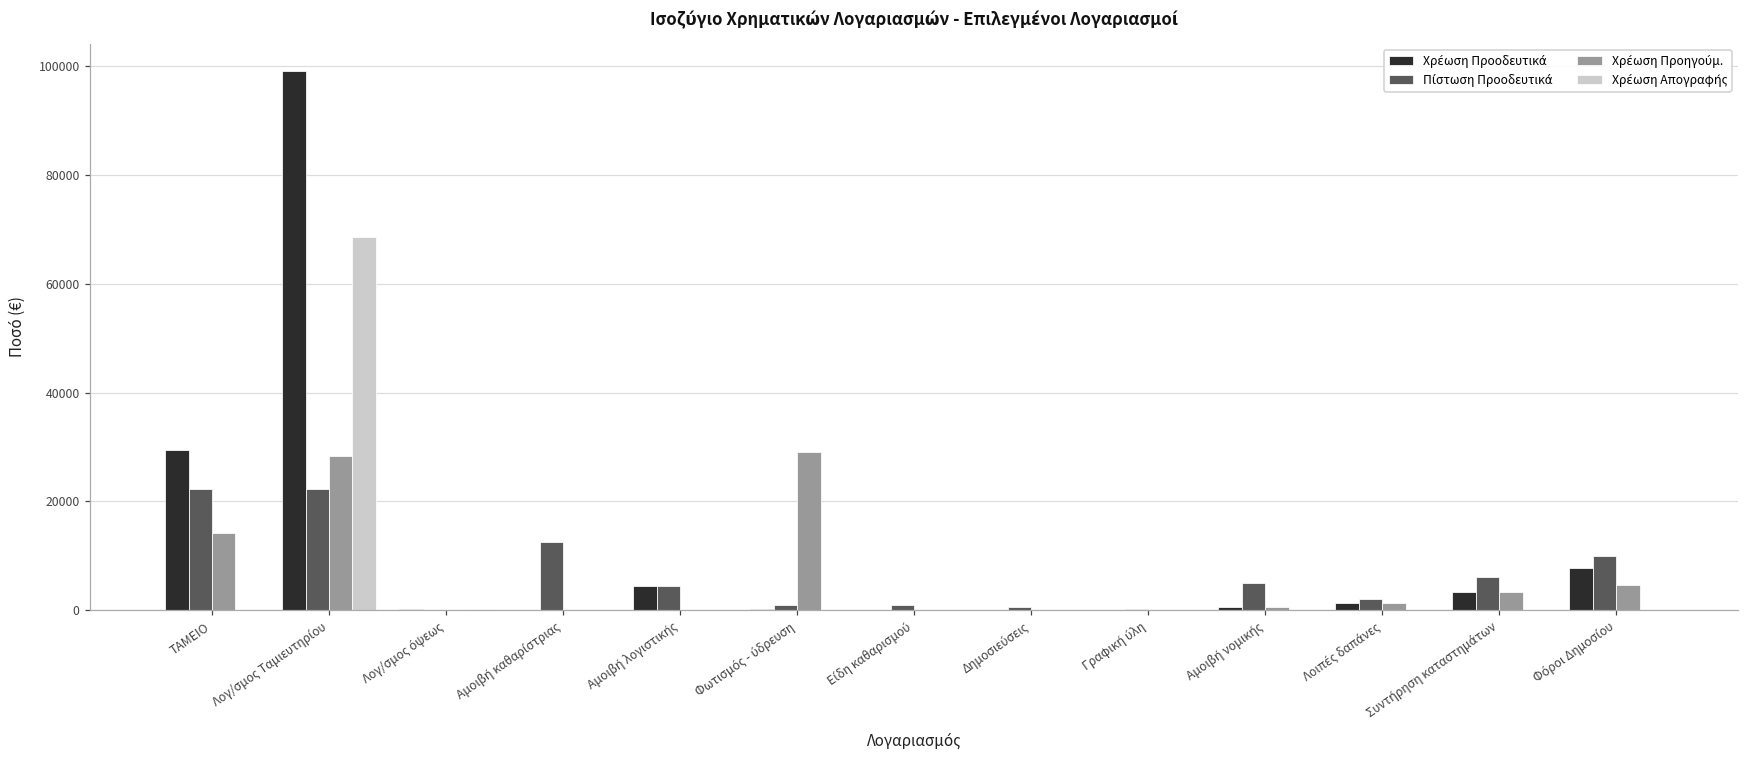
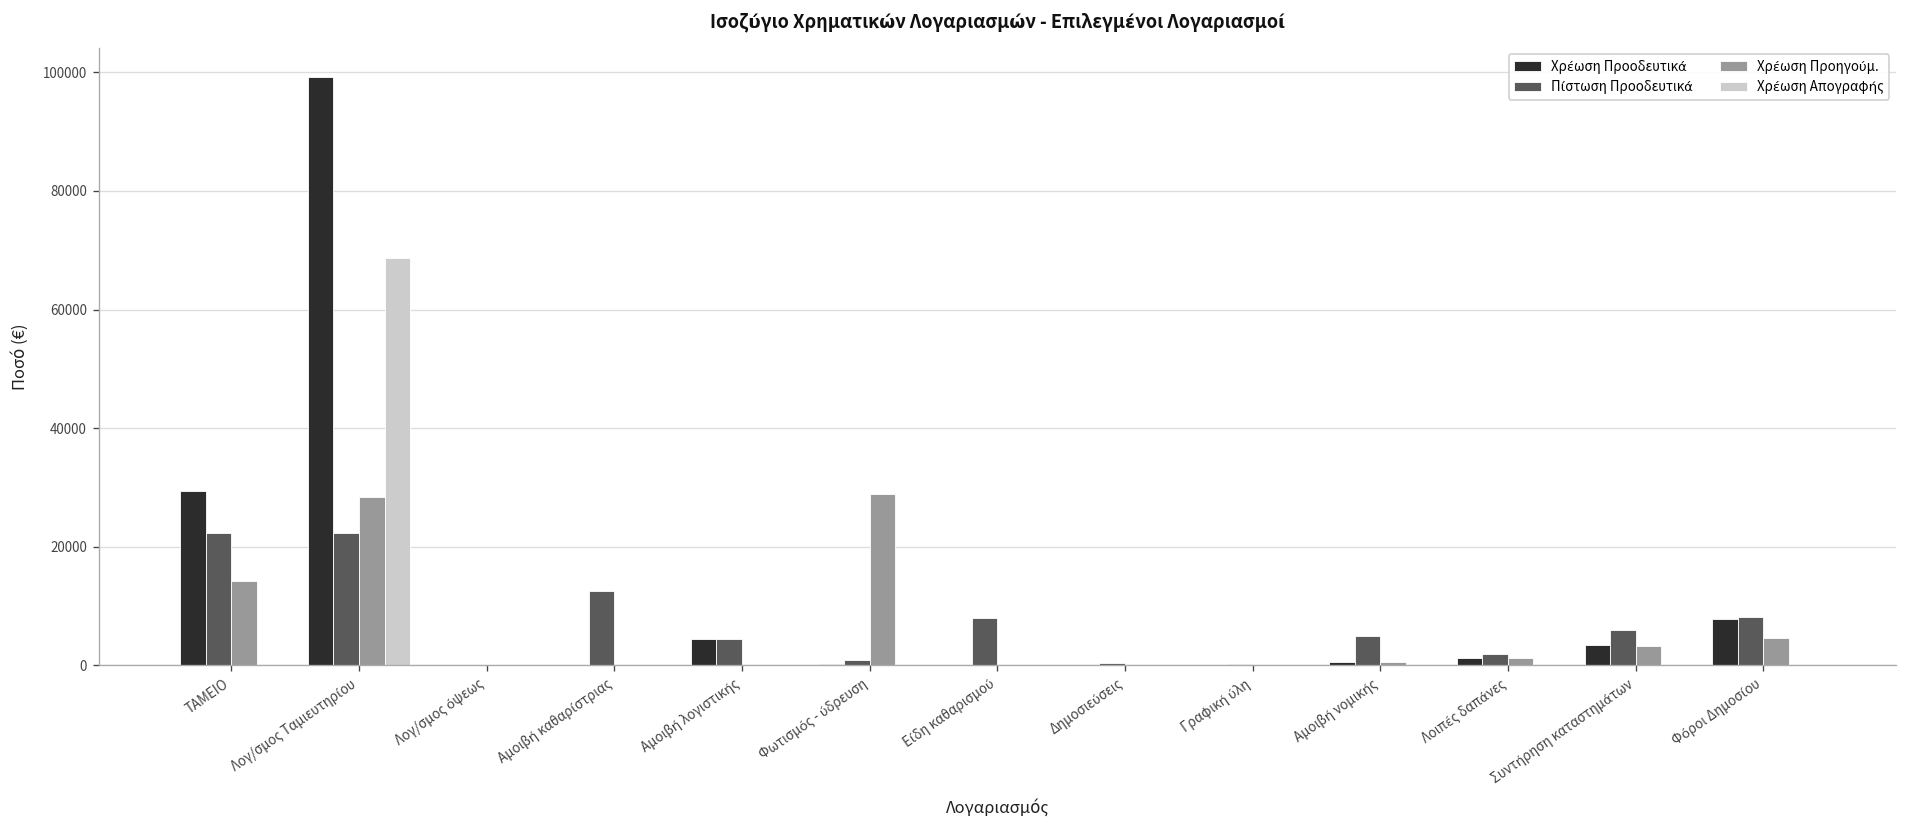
  {
    "Χρέωση Προοδευτικά": {
      "ΤΑΜΕΙΟ": 29000,
      "Λογ/σμος Ταμιευτηρίου": 99000,
      "Αμοιβή καθαρίστριας": 0,
      "Αμοιβή λογιστικής": 4000,
      "Είδη καθαρισμού": 0,
      "Δημοσιεύσεις": 0,
      "Γραφική ύλη": 0,
      "Αμοιβή νομικής": 1000,
      "Λοιπές δαπάνες": 1000,
      "Συντήρηση καταστημάτων": 3000,
      "Φόροι Δημοσίου": 8000
    },
    "Πίστωση Προοδευτικά": {
      "ΤΑΜΕΙΟ": 22000,
      "Λογ/σμος Ταμιευτηρίου": 22000,
      "Λογ/σμος όψεως": 0,
      "Αμοιβή καθαρίστριας": 12000,
      "Αμοιβή λογιστικής": 4000,
      "Φωτισμός - ύδρευση": 1000,
-     "Είδη καθαρισμού": 1000,
+     "Είδη καθαρισμού": 8000,
      "Αμοιβή νομικής": 5000,
      "Λοιπές δαπάνες": 2000,
      "Συντήρηση καταστημάτων": 6000,
-     "Φόροι Δημοσίου": 10000
+     "Φόροι Δημοσίου": 8000
    },
    "Χρέωση Προηγούμ.": {
      "ΤΑΜΕΙΟ": 14000,
      "Λογ/σμος Ταμιευτηρίου": 28000,
      "Λογ/σμος όψεως": 0,
      "Αμοιβή καθαρίστριας": 0,
      "Αμοιβή λογιστικής": 0,
      "Φωτισμός - ύδρευση": 29000,
      "Είδη καθαρισμού": 0,
      "Δημοσιεύσεις": 0,
      "Γραφική ύλη": 0,
      "Αμοιβή νομικής": 1000,
      "Λοιπές δαπάνες": 1000,
      "Συντήρηση καταστημάτων": 3000,
      "Φόροι Δημοσίου": 5000
    },
    "Χρέωση Απογραφής": {
      "ΤΑΜΕΙΟ": 0,
      "Λογ/σμος Ταμιευτηρίου": 69000,
      "Αμοιβή καθαρίστριας": 0,
      "Αμοιβή λογιστικής": 0,
      "Φωτισμός - ύδρευση": 0,
      "Είδη καθαρισμού": 0,
      "Δημοσιεύσεις": 0,
      "Γραφική ύλη": 0,
      "Αμοιβή νομικής": 0,
      "Λοιπές δαπάνες": 0,
      "Συντήρηση καταστημάτων": 0,
      "Φόροι Δημοσίου": 0
    }
  }
